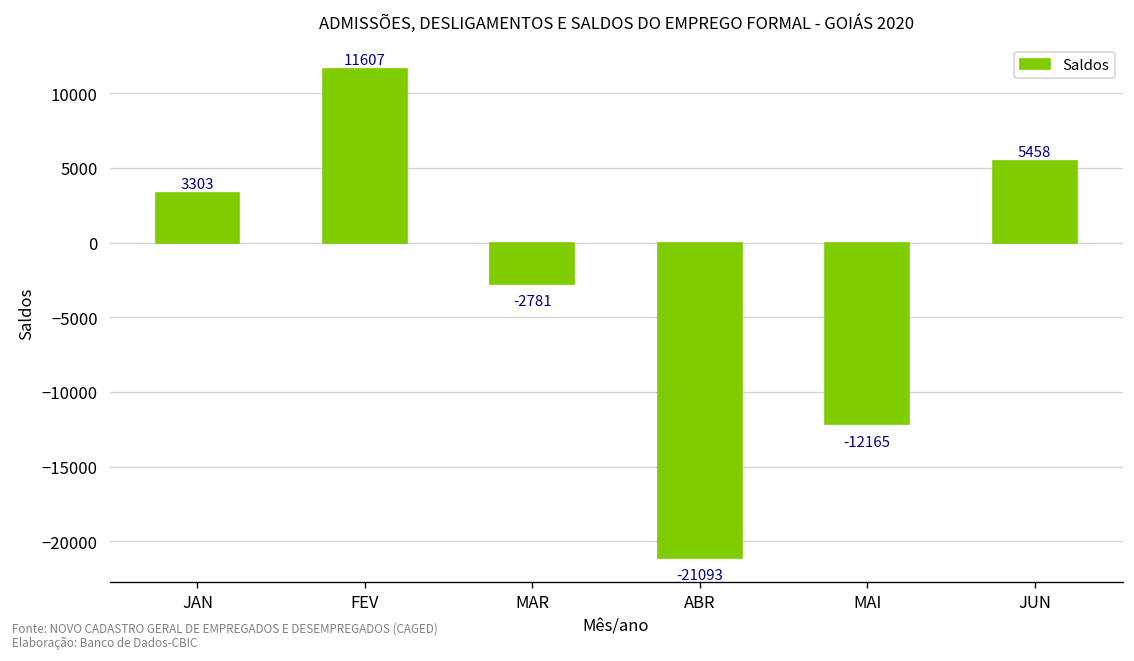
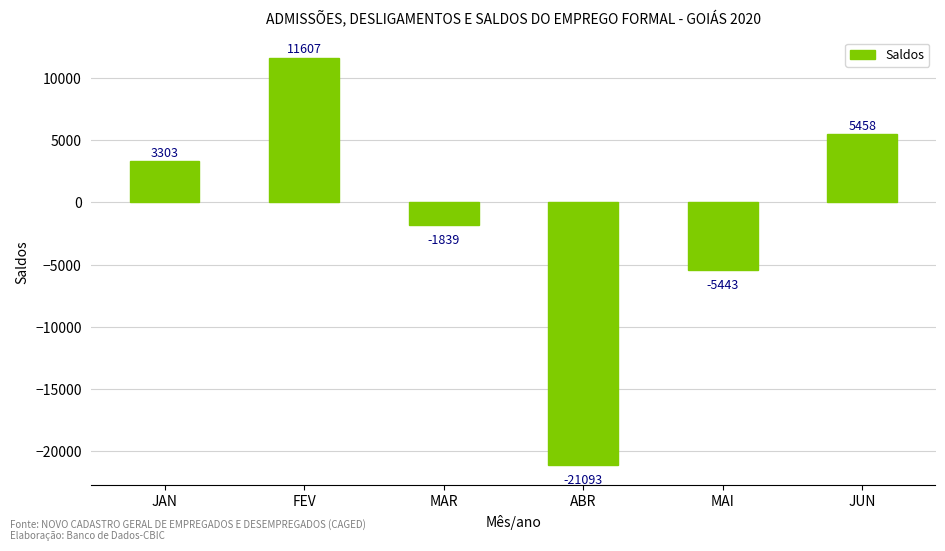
  {
    "JAN": 3303,
    "FEV": 11607,
-   "MAR": -2781,
+   "MAR": -1839,
    "ABR": -21093,
-   "MAI": -12165,
+   "MAI": -5443,
    "JUN": 5458
  }
